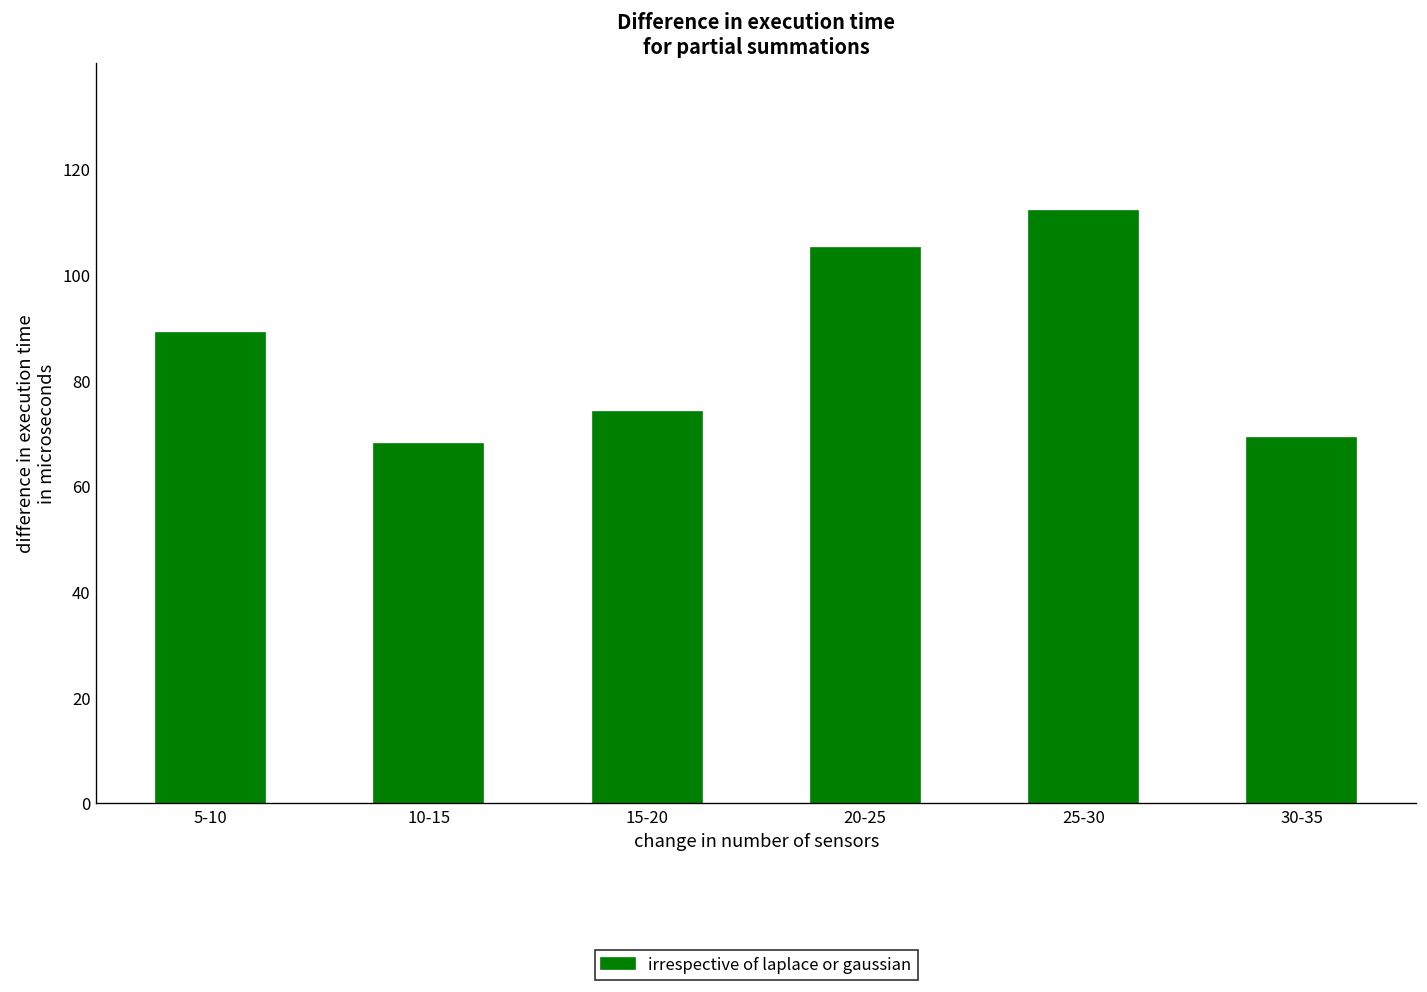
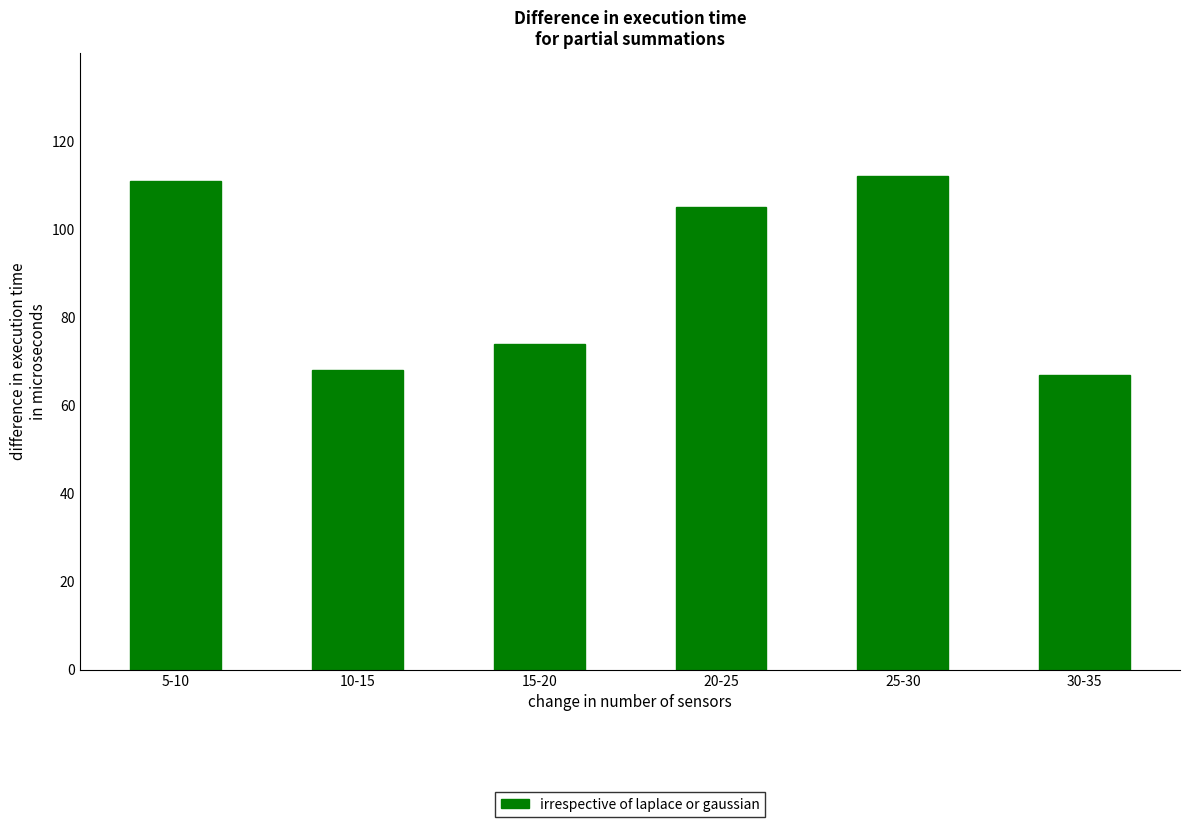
  {
-   "5-10": 89,
+   "5-10": 111,
    "10-15": 68,
    "15-20": 74,
    "20-25": 105,
    "25-30": 112,
-   "30-35": 69
+   "30-35": 67
  }
